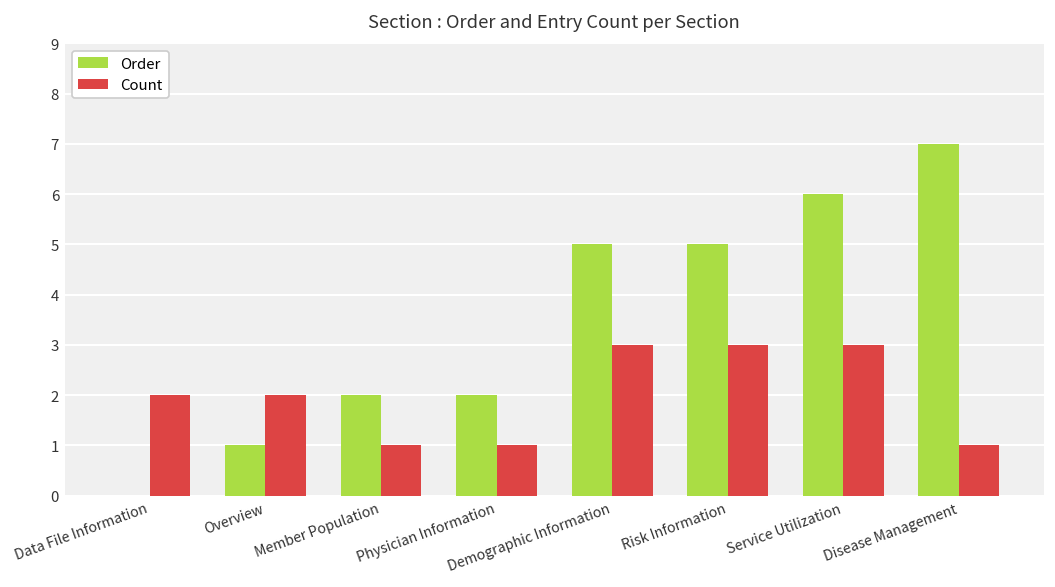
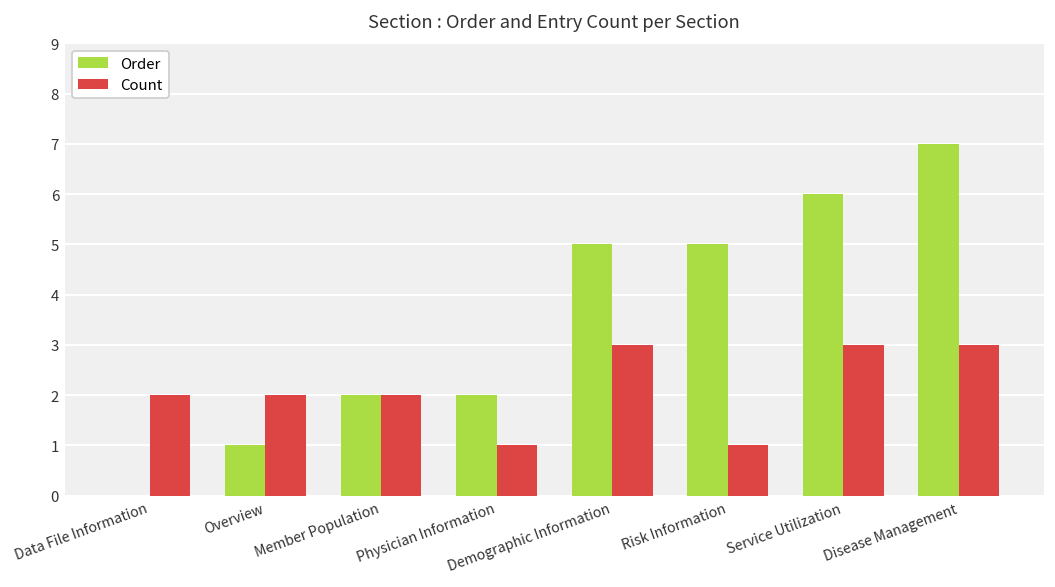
  {
    "Order": {
      "Data File Information": 0,
      "Overview": 1,
      "Member Population": 2,
      "Physician Information": 2,
      "Demographic Information": 5,
      "Risk Information": 5,
      "Service Utilization": 6,
      "Disease Management": 7
    },
    "Count": {
      "Data File Information": 2,
      "Overview": 2,
-     "Member Population": 1,
+     "Member Population": 2,
      "Physician Information": 1,
      "Demographic Information": 3,
-     "Risk Information": 3,
+     "Risk Information": 1,
      "Service Utilization": 3,
-     "Disease Management": 1
+     "Disease Management": 3
    }
  }
